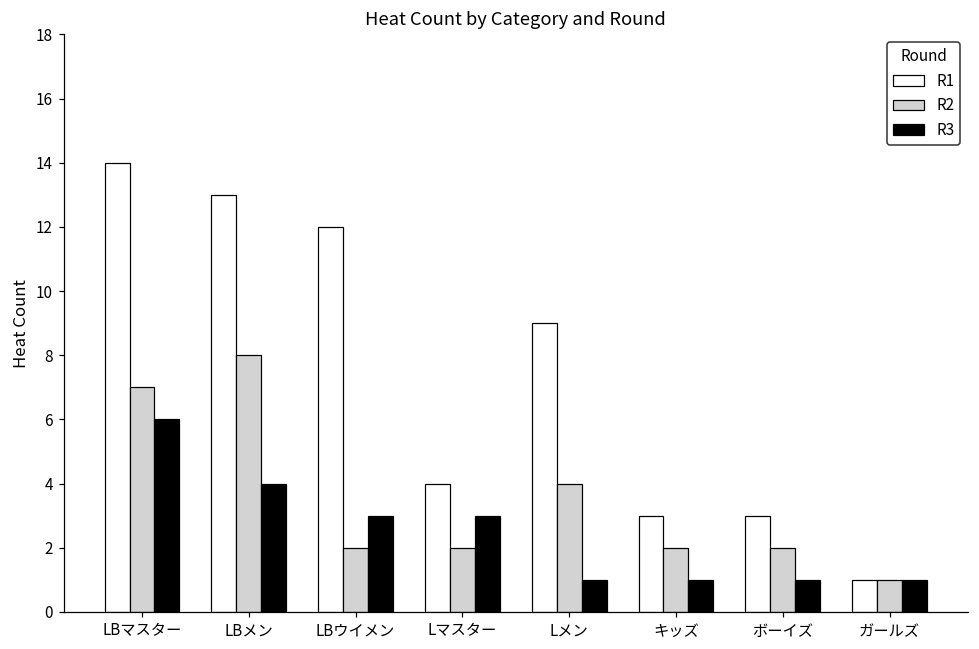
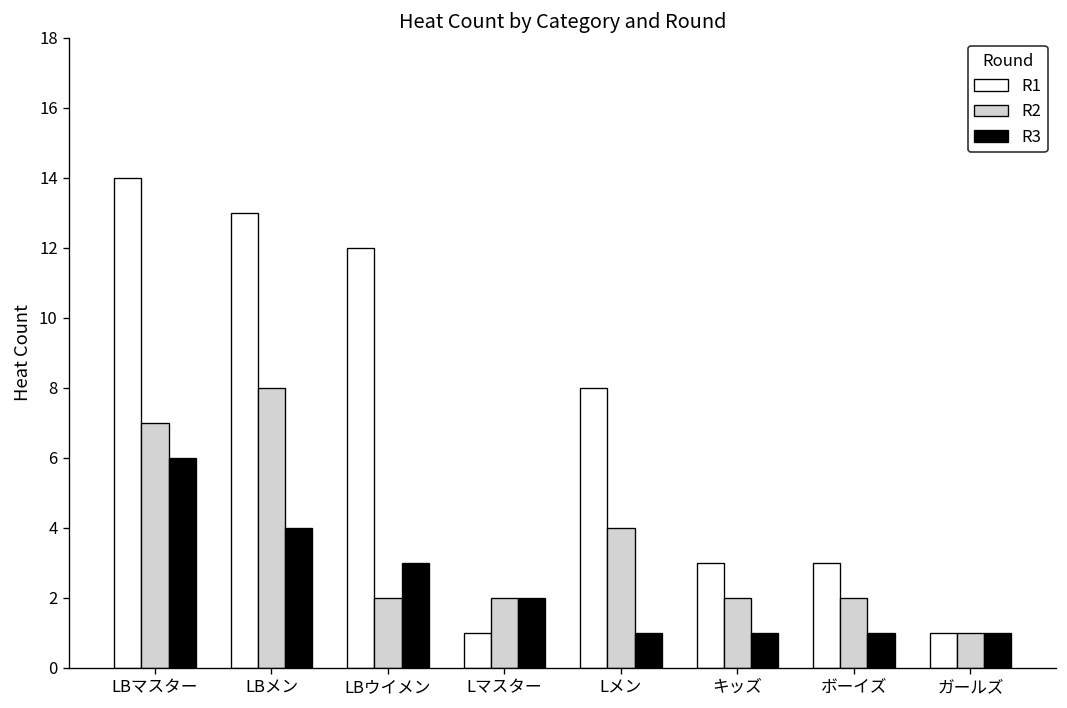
  {
    "R1": {
      "LBマスター": 14,
      "LBメン": 13,
      "LBウイメン": 12,
-     "Lマスター": 4,
-     "Lメン": 9,
+     "Lマスター": 1,
+     "Lメン": 8,
      "キッズ": 3,
      "ボーイズ": 3,
      "ガールズ": 1
    },
    "R2": {
      "LBマスター": 7,
      "LBメン": 8,
      "LBウイメン": 2,
      "Lマスター": 2,
      "Lメン": 4,
      "キッズ": 2,
      "ボーイズ": 2,
      "ガールズ": 1
    },
    "R3": {
      "LBマスター": 6,
      "LBメン": 4,
      "LBウイメン": 3,
-     "Lマスター": 3,
+     "Lマスター": 2,
      "Lメン": 1,
      "キッズ": 1,
      "ボーイズ": 1,
      "ガールズ": 1
    }
  }
